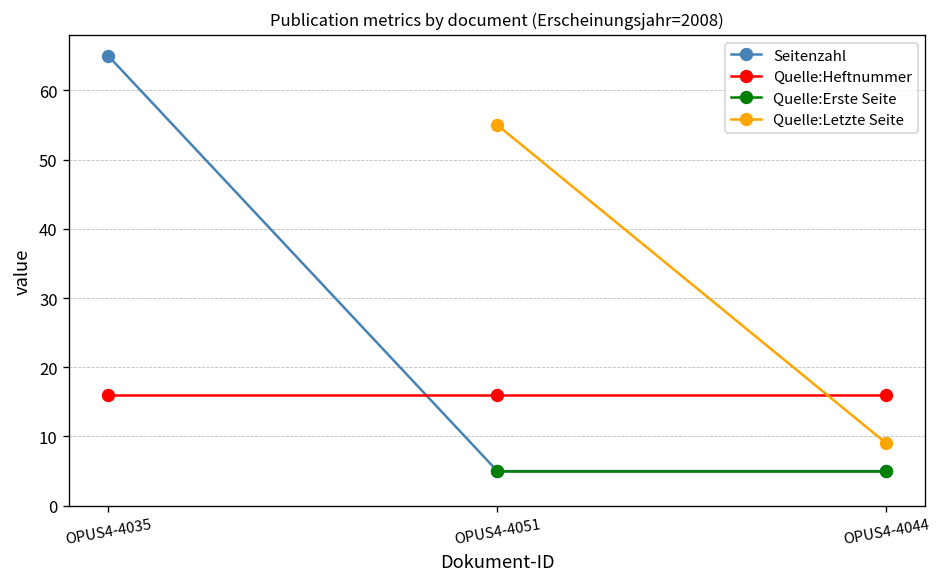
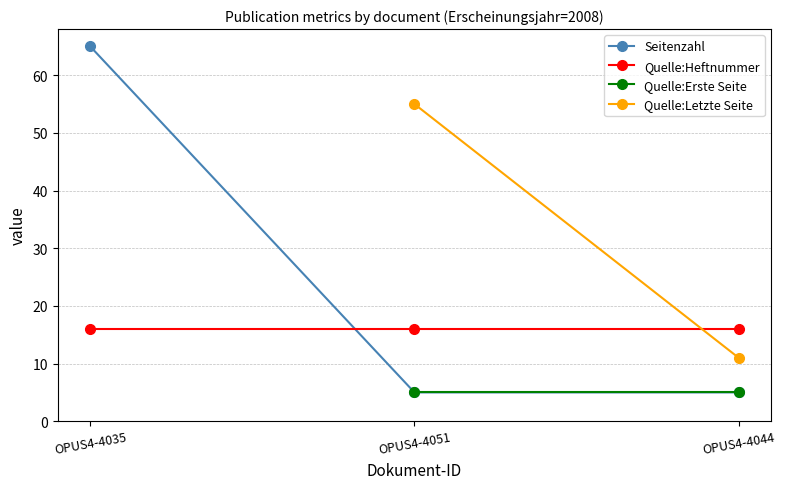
  {
    "Seitenzahl": {
      "OPUS4-4035": 65
    },
    "Quelle:Heftnummer": {
      "OPUS4-4035": 16,
      "OPUS4-4051": 16,
      "OPUS4-4044": 16
    },
    "Quelle:Letzte Seite": {
      "OPUS4-4051": 55,
-     "OPUS4-4044": 9
+     "OPUS4-4044": 11
    }
  }
